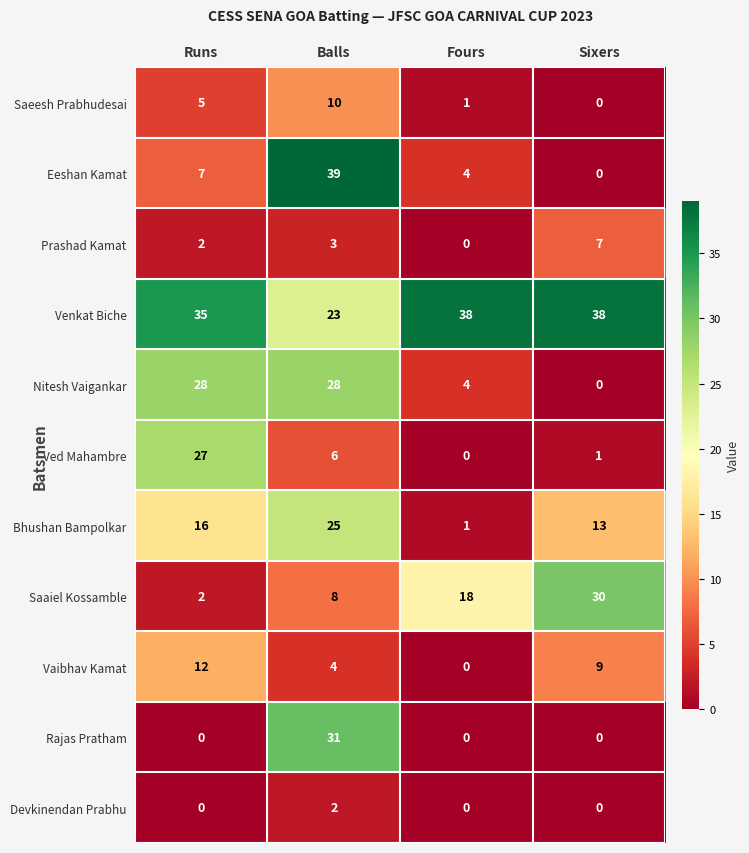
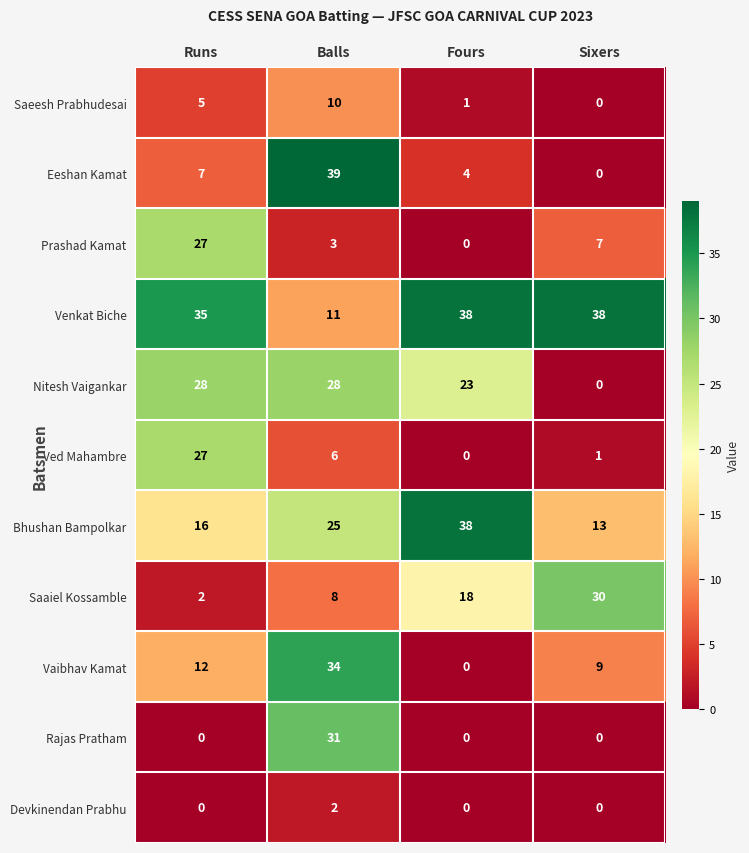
  {
    "Saeesh Prabhudesai": {
      "Runs": 5,
      "Balls": 10,
      "Fours": 1,
      "Sixers": 0
    },
    "Eeshan Kamat": {
      "Runs": 7,
      "Balls": 39,
      "Fours": 4,
      "Sixers": 0
    },
    "Prashad Kamat": {
-     "Runs": 2,
+     "Runs": 27,
      "Balls": 3,
      "Fours": 0,
      "Sixers": 7
    },
    "Venkat Biche": {
      "Runs": 35,
-     "Balls": 23,
+     "Balls": 11,
      "Fours": 38,
      "Sixers": 38
    },
    "Nitesh Vaigankar": {
      "Runs": 28,
      "Balls": 28,
-     "Fours": 4,
+     "Fours": 23,
      "Sixers": 0
    },
    "Ved Mahambre": {
      "Runs": 27,
      "Balls": 6,
      "Fours": 0,
      "Sixers": 1
    },
    "Bhushan Bampolkar": {
      "Runs": 16,
      "Balls": 25,
-     "Fours": 1,
+     "Fours": 38,
      "Sixers": 13
    },
    "Saaiel Kossamble": {
      "Runs": 2,
      "Balls": 8,
      "Fours": 18,
      "Sixers": 30
    },
    "Vaibhav Kamat": {
      "Runs": 12,
-     "Balls": 4,
+     "Balls": 34,
      "Fours": 0,
      "Sixers": 9
    },
    "Rajas Pratham": {
      "Runs": 0,
      "Balls": 31,
      "Fours": 0,
      "Sixers": 0
    },
    "Devkinendan Prabhu": {
      "Runs": 0,
      "Balls": 2,
      "Fours": 0,
      "Sixers": 0
    }
  }
